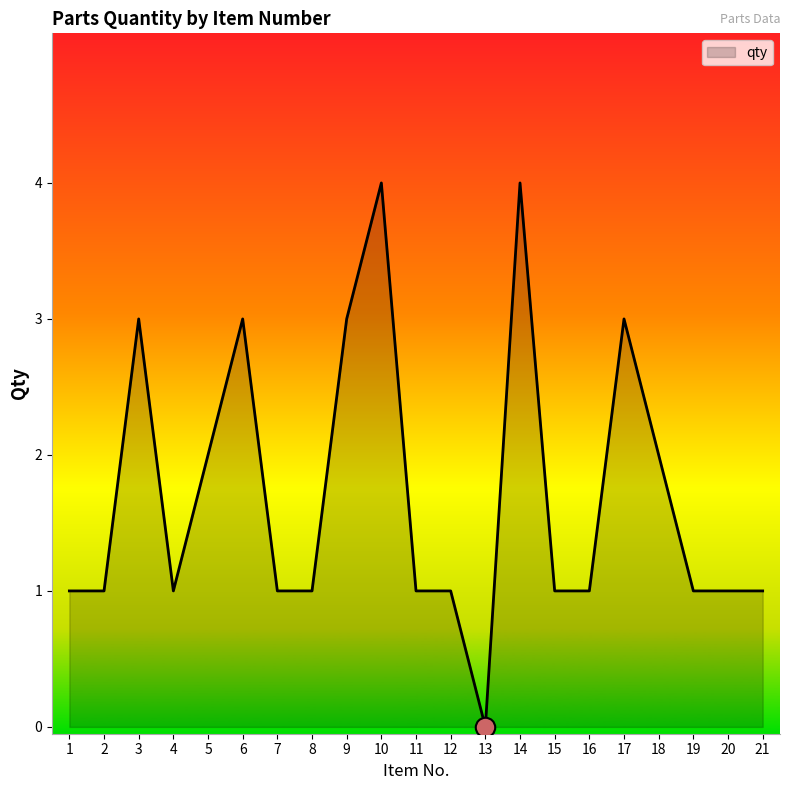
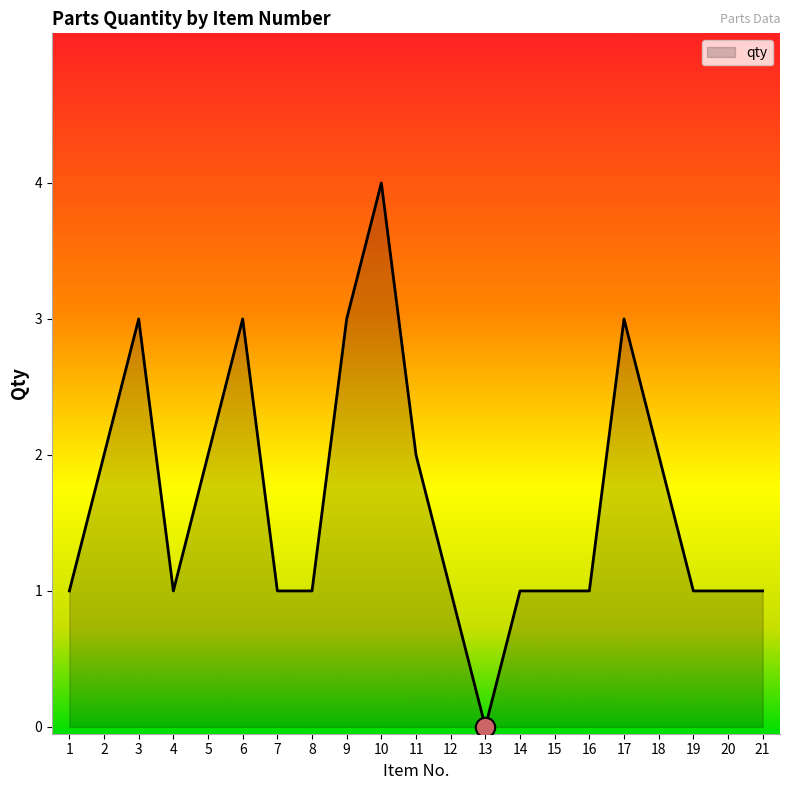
  {
    "qty": {
      "1": 1,
-     "2": 1,
+     "2": 2,
      "3": 3,
      "4": 1,
      "5": 2,
      "6": 3,
      "7": 1,
      "8": 1,
      "9": 3,
      "10": 4,
-     "11": 1,
+     "11": 2,
      "12": 1,
-     "14": 4,
+     "14": 1,
      "15": 1,
      "16": 1,
      "17": 3,
      "18": 2,
      "19": 1,
      "20": 1,
      "21": 1
    }
  }
